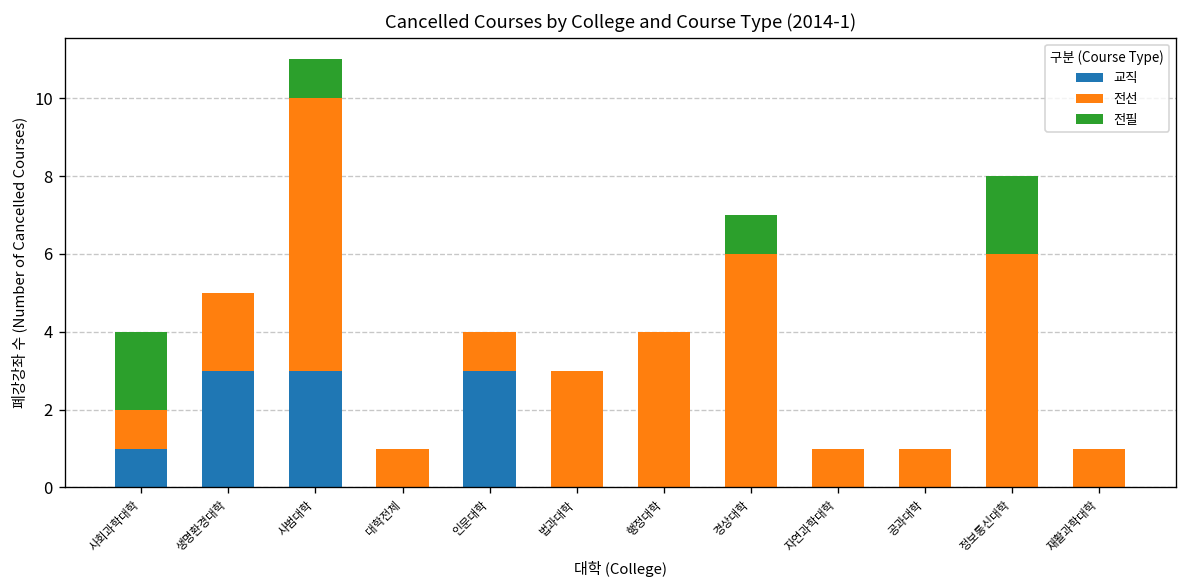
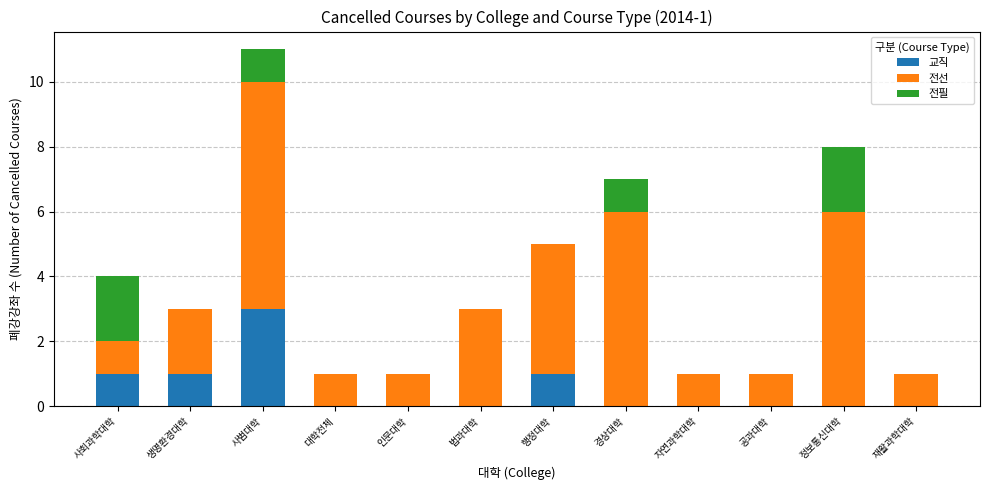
  {
    "교직": {
      "사회과학대학": 1,
-     "생명환경대학": 3,
+     "생명환경대학": 1,
      "사범대학": 3,
      "대학전체": 0,
-     "인문대학": 3,
+     "인문대학": 0,
      "법과대학": 0,
-     "행정대학": 0,
+     "행정대학": 1,
      "경상대학": 0,
      "자연과학대학": 0,
      "공과대학": 0,
      "정보통신대학": 0,
      "재활과학대학": 0
    },
    "전선": {
      "사회과학대학": 1,
      "생명환경대학": 2,
      "사범대학": 7,
      "대학전체": 1,
      "인문대학": 1,
      "법과대학": 3,
      "행정대학": 4,
      "경상대학": 6,
      "자연과학대학": 1,
      "공과대학": 1,
      "정보통신대학": 6,
      "재활과학대학": 1
    },
    "전필": {
      "사회과학대학": 2,
      "생명환경대학": 0,
      "사범대학": 1,
      "대학전체": 0,
      "인문대학": 0,
      "법과대학": 0,
      "행정대학": 0,
      "경상대학": 1,
      "자연과학대학": 0,
      "공과대학": 0,
      "정보통신대학": 2,
      "재활과학대학": 0
    }
  }
